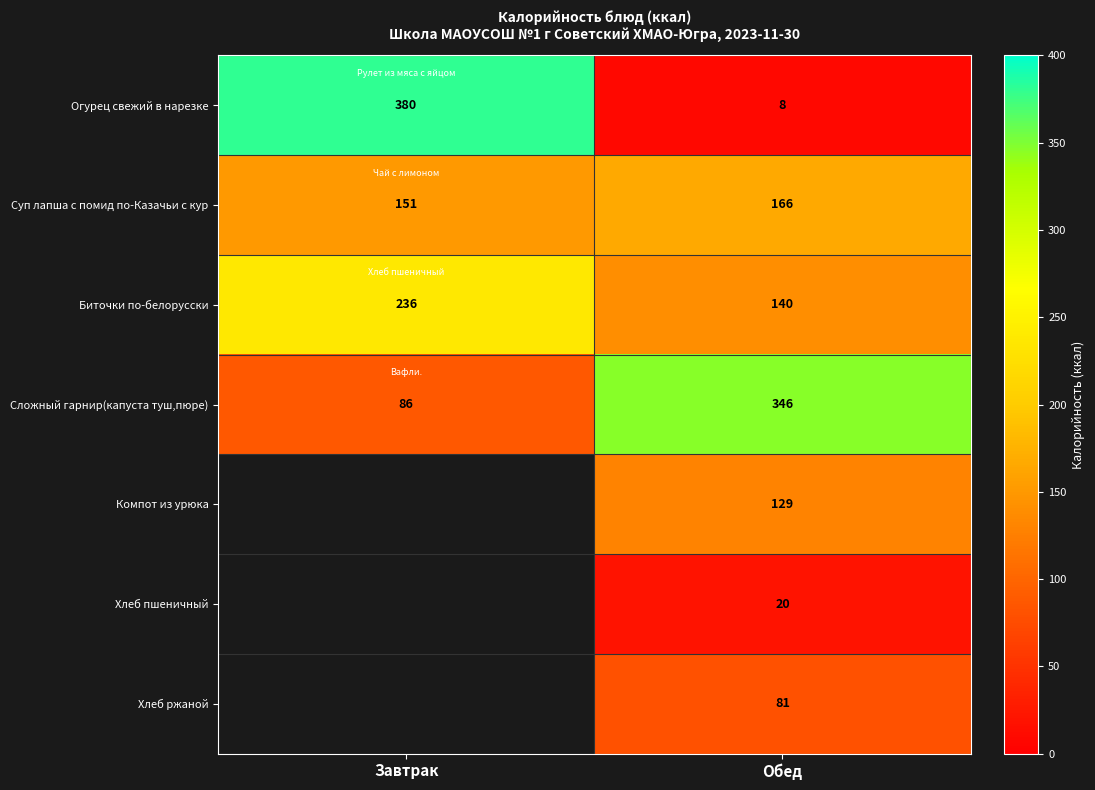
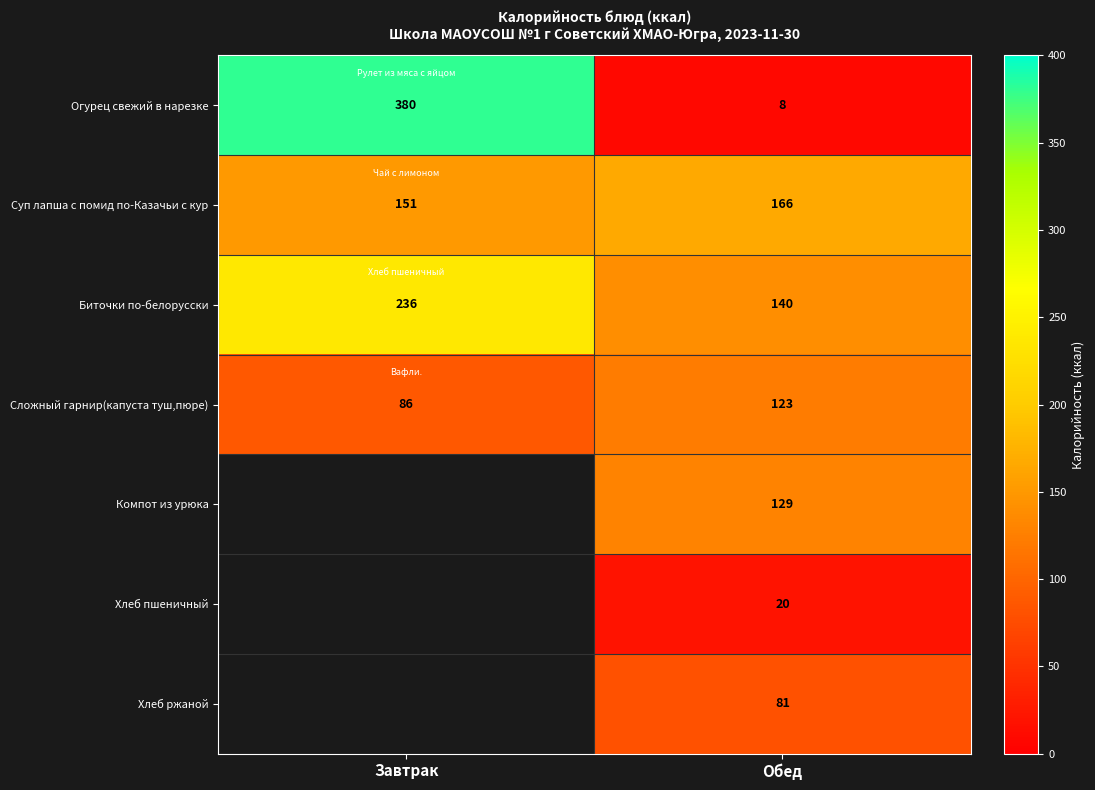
  {
    "Огурец свежий в нарезке": {
      "Обед": 8
    },
    "Суп лапша с помид по-Казачьи с кур": {
      "Обед": 166
    },
    "Биточки по-белорусски": {
      "Обед": 140
    },
    "Сложный гарнир(капуста туш,пюре)": {
-     "Обед": 346
+     "Обед": 123
    },
    "Компот из урюка": {
      "Обед": 129
    },
    "Хлеб пшеничный": {
      "Обед": 20
    },
    "Хлеб ржаной": {
      "Обед": 81
    }
  }
